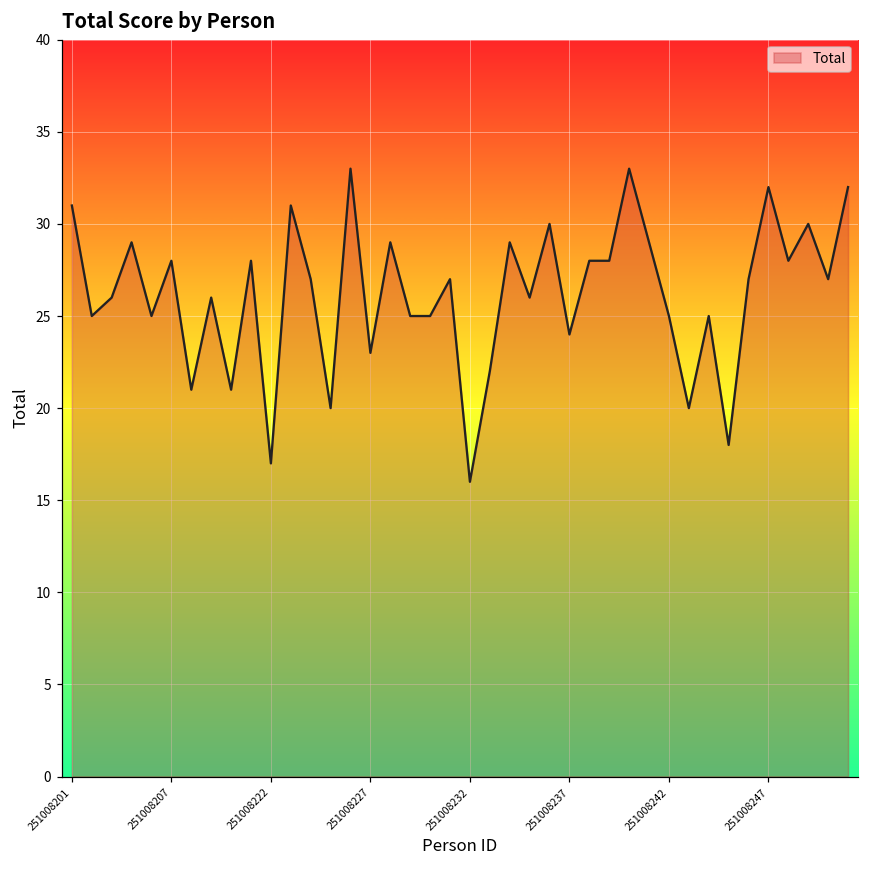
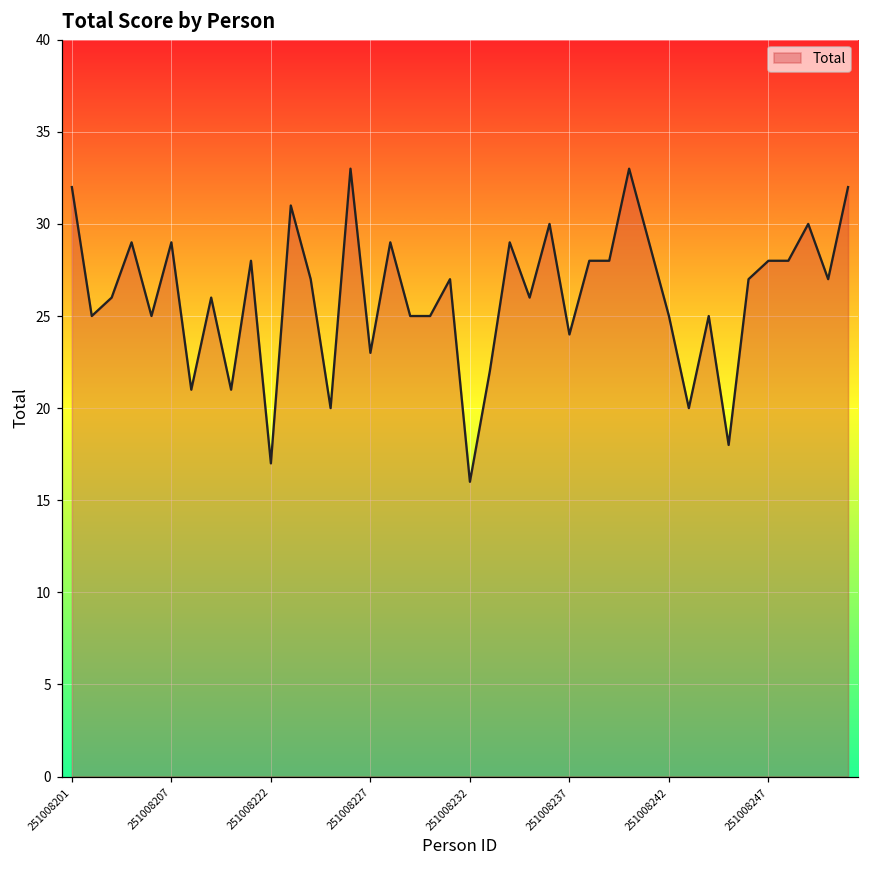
  {
-   "251008201": 31,
-   "251008207": 28,
+   "251008201": 32,
+   "251008207": 29,
    "251008222": 17,
    "251008227": 23,
    "251008232": 16,
    "251008237": 24,
    "251008242": 25,
-   "251008247": 32
+   "251008247": 28
  }
